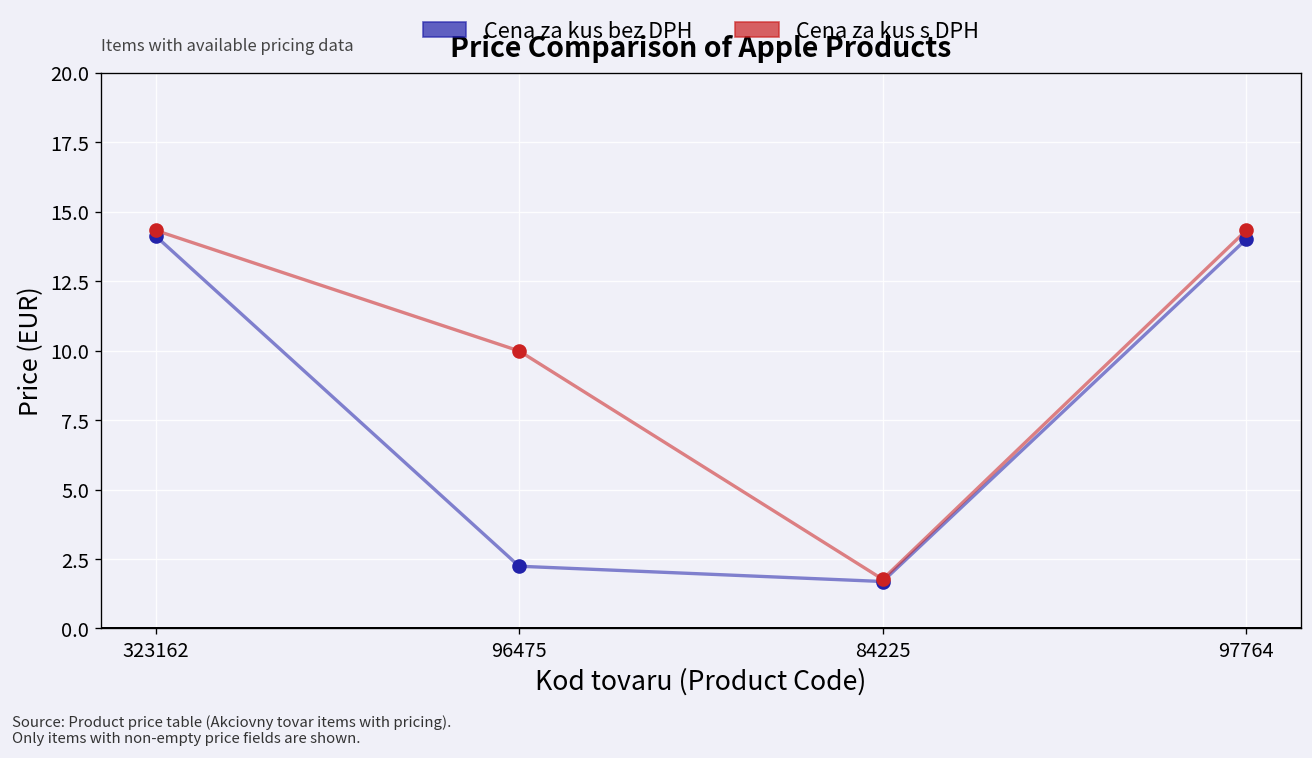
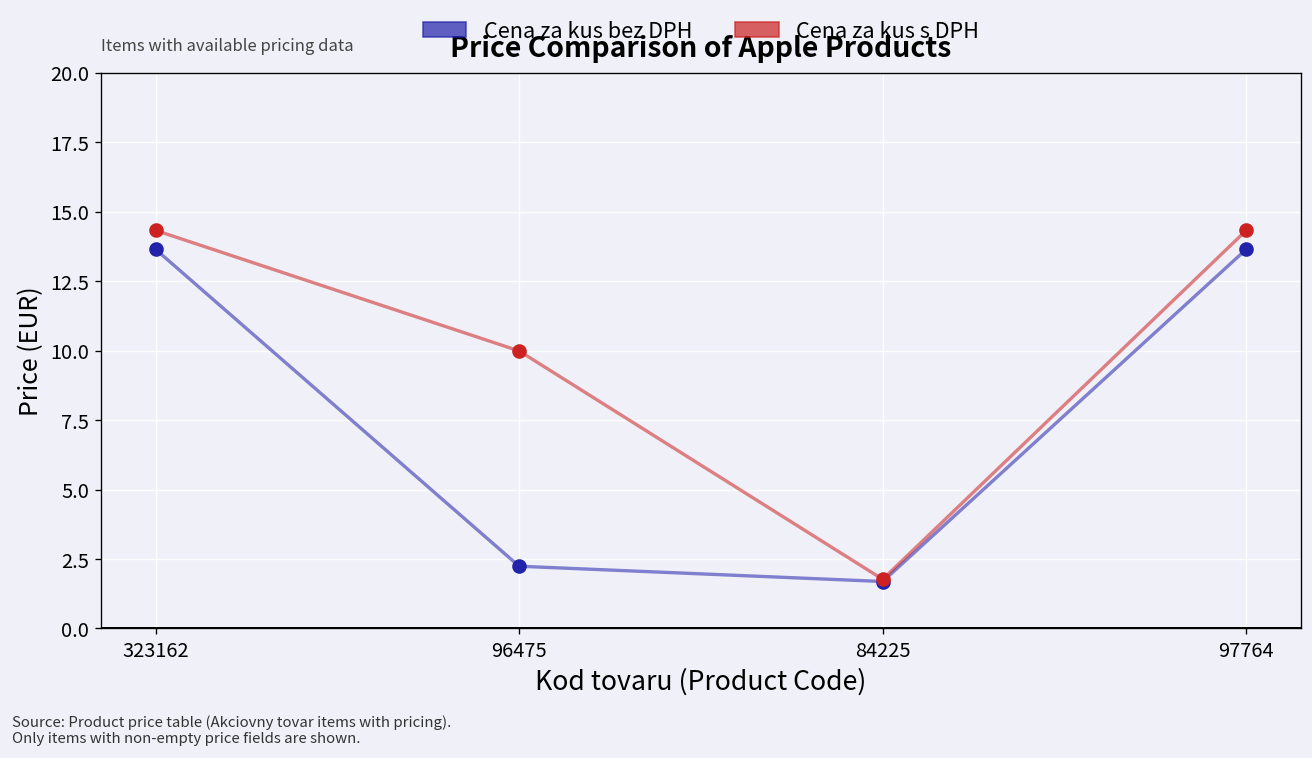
  {
    "Cena za kus bez DPH": {
-     "323162": 14.1,
+     "323162": 13.7,
      "96475": 2.2,
-     "97764": 14.0
+     "97764": 13.7
    },
    "Cena za kus s DPH": {
      "323162": 14.3,
      "96475": 10.0,
      "97764": 14.3
    }
  }
